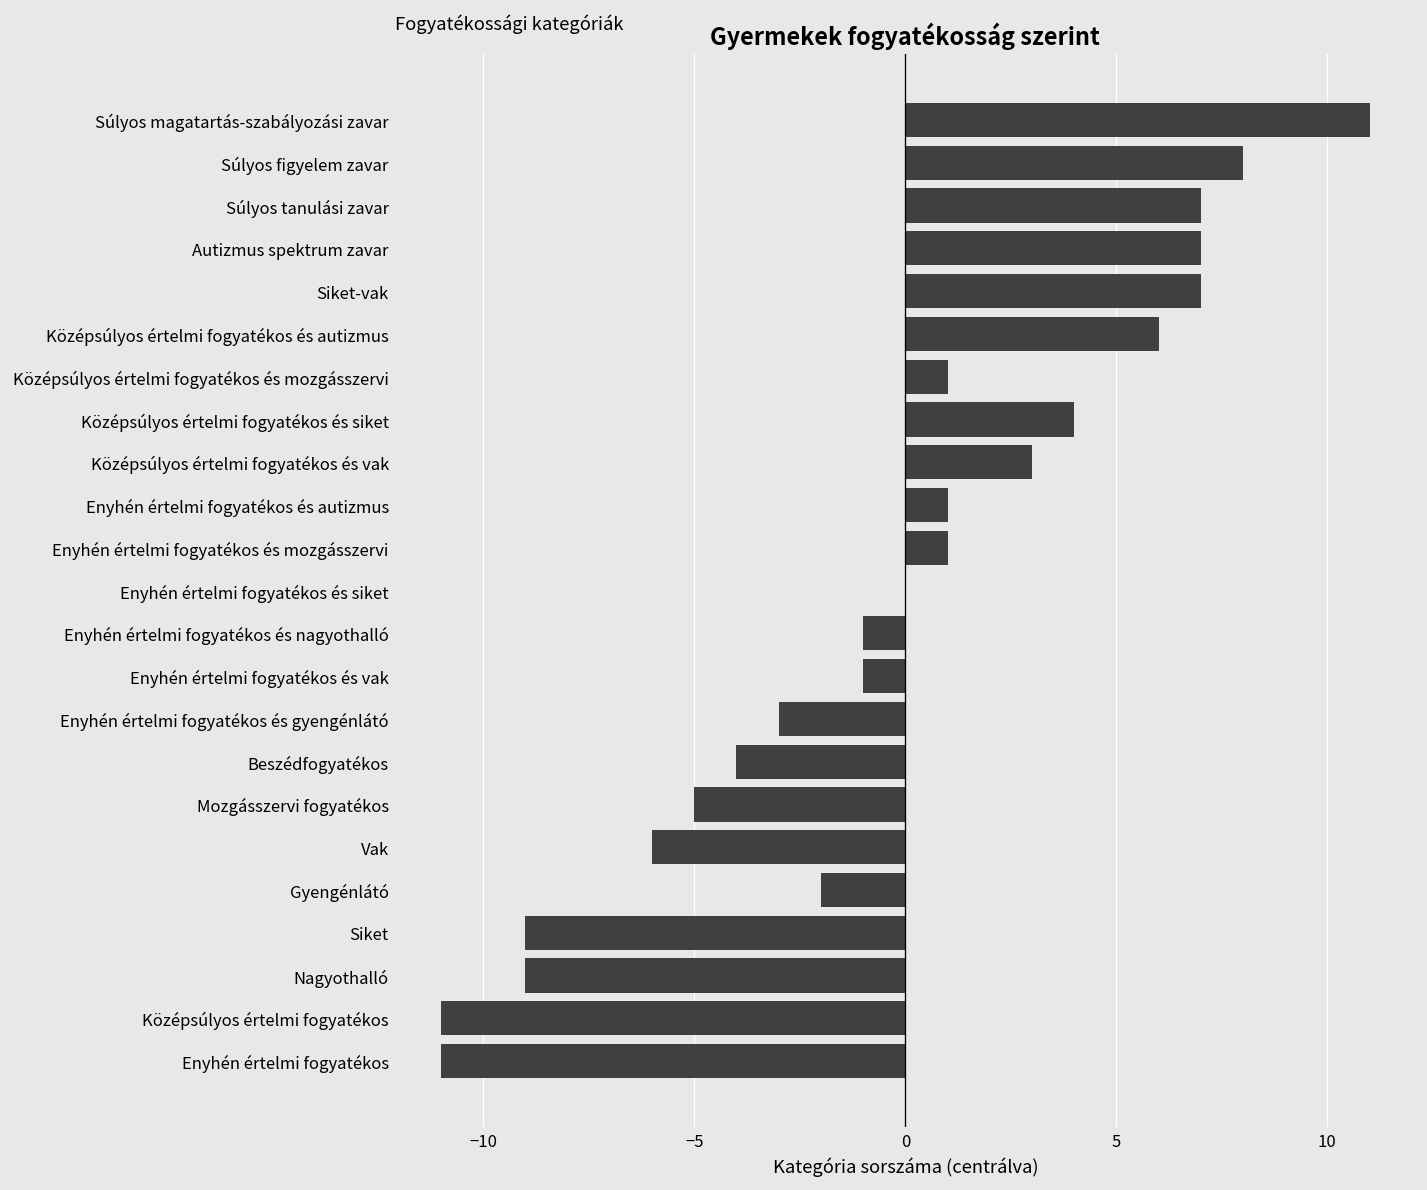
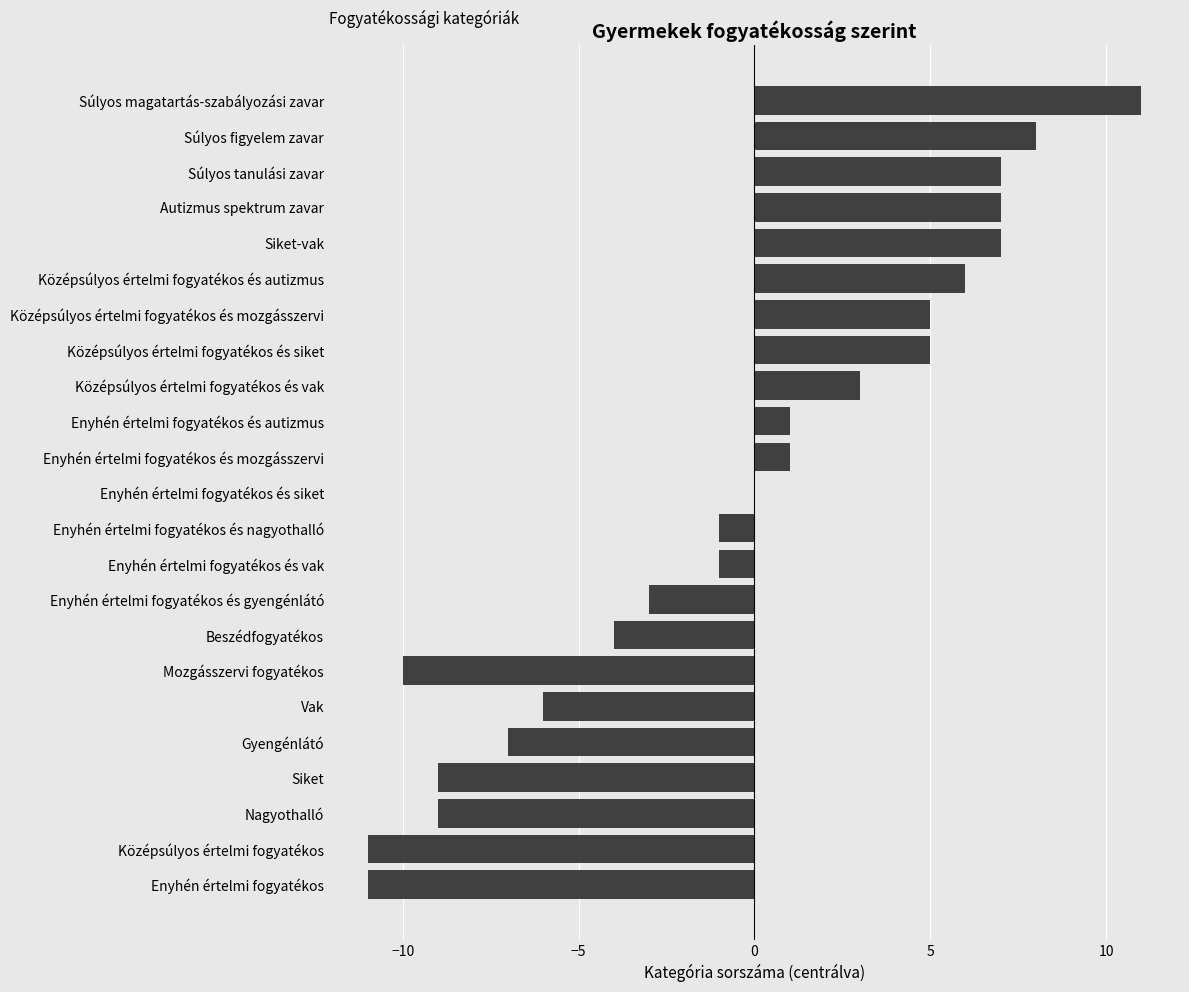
  {
    "Súlyos magatartás-szabályozási zavar": 11.0,
    "Súlyos figyelem zavar": 8.0,
    "Súlyos tanulási zavar": 7.0,
    "Autizmus spektrum zavar": 7.0,
    "Siket-vak": 7.0,
    "Középsúlyos értelmi fogyatékos és autizmus": 6.0,
-   "Középsúlyos értelmi fogyatékos és mozgásszervi": 1.0,
-   "Középsúlyos értelmi fogyatékos és siket": 4.0,
+   "Középsúlyos értelmi fogyatékos és mozgásszervi": 5.0,
+   "Középsúlyos értelmi fogyatékos és siket": 5.0,
    "Középsúlyos értelmi fogyatékos és vak": 3.0,
    "Enyhén értelmi fogyatékos és autizmus": 1.0,
    "Enyhén értelmi fogyatékos és mozgásszervi": 1.0,
    "Enyhén értelmi fogyatékos és siket": 0.0,
    "Enyhén értelmi fogyatékos és nagyothalló": -1.0,
    "Enyhén értelmi fogyatékos és vak": -1.0,
    "Enyhén értelmi fogyatékos és gyengénlátó": -3.0,
    "Beszédfogyatékos": -4.0,
-   "Mozgásszervi fogyatékos": -5.0,
+   "Mozgásszervi fogyatékos": -10.0,
    "Vak": -6.0,
-   "Gyengénlátó": -2.0,
+   "Gyengénlátó": -7.0,
    "Siket": -9.0,
    "Nagyothalló": -9.0,
    "Középsúlyos értelmi fogyatékos": -11.0,
    "Enyhén értelmi fogyatékos": -11.0
  }
